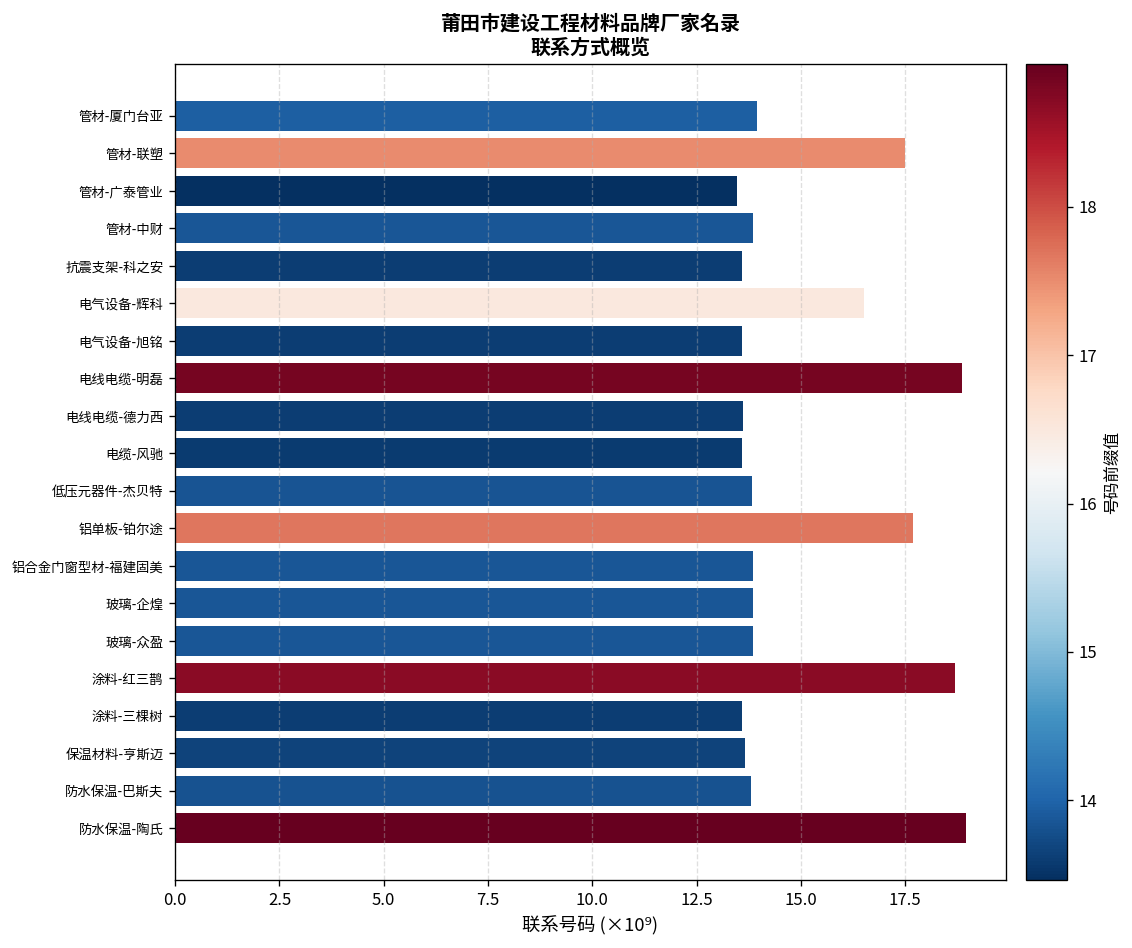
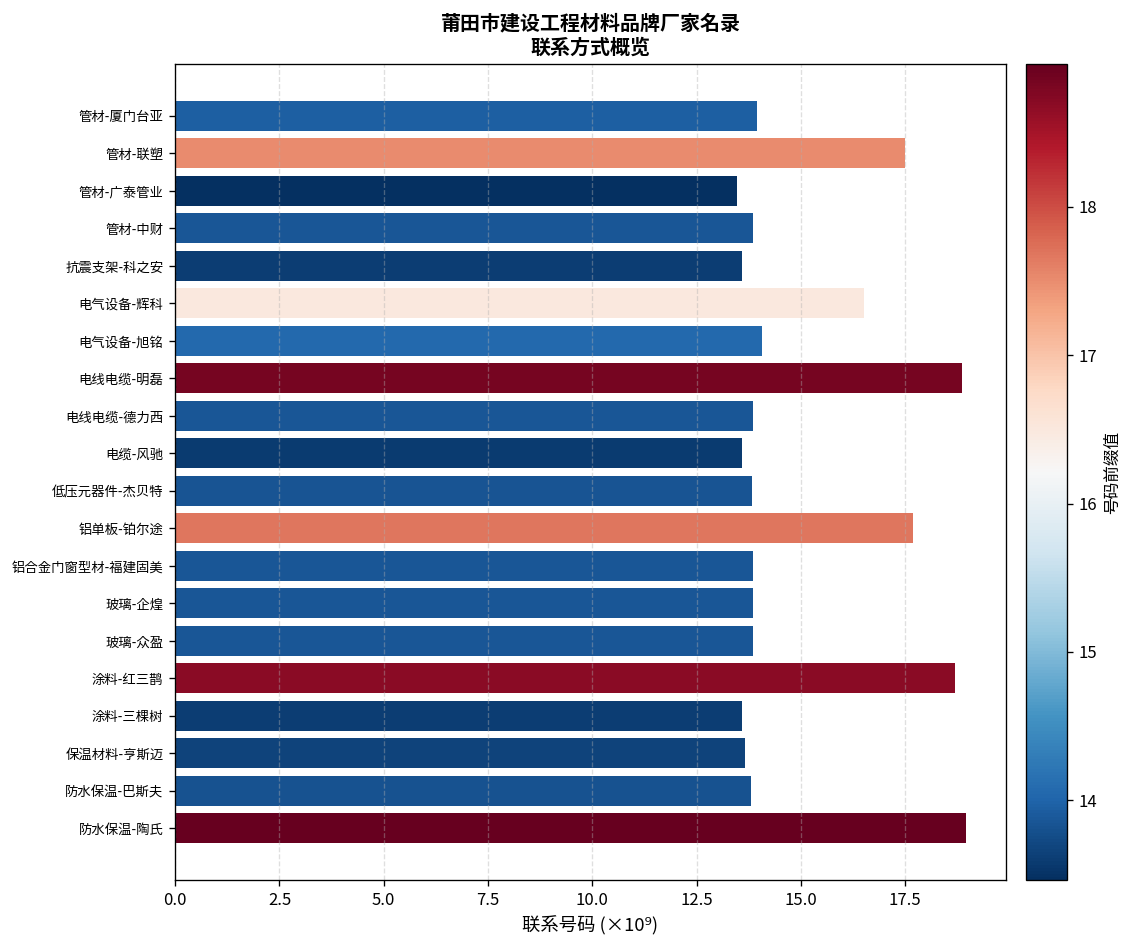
  {
    "管材-厦门台亚": 14.0,
    "管材-联塑": 17.5,
    "管材-广泰管业": 13.5,
    "管材-中财": 13.9,
    "抗震支架-科之安": 13.6,
    "电气设备-辉科": 16.5,
-   "电气设备-旭铭": 13.6,
+   "电气设备-旭铭": 14.1,
    "电线电缆-明磊": 18.9,
-   "电线电缆-德力西": 13.6,
+   "电线电缆-德力西": 13.9,
    "电缆-风驰": 13.6,
    "低压元器件-杰贝特": 13.8,
    "铝单板-铂尔途": 17.7,
    "铝合金门窗型材-福建固美": 13.9,
    "玻璃-企煌": 13.9,
    "玻璃-众盈": 13.9,
    "涂料-红三鹊": 18.7,
    "涂料-三棵树": 13.6,
    "保温材料-亨斯迈": 13.7,
    "防水保温-巴斯夫": 13.8,
    "防水保温-陶氏": 19.0
  }
